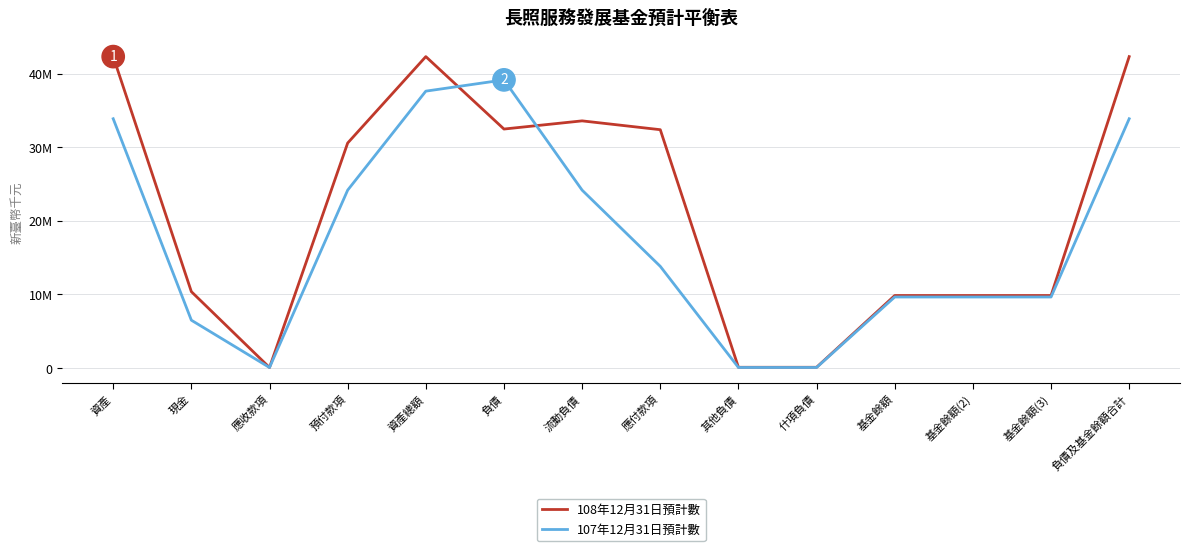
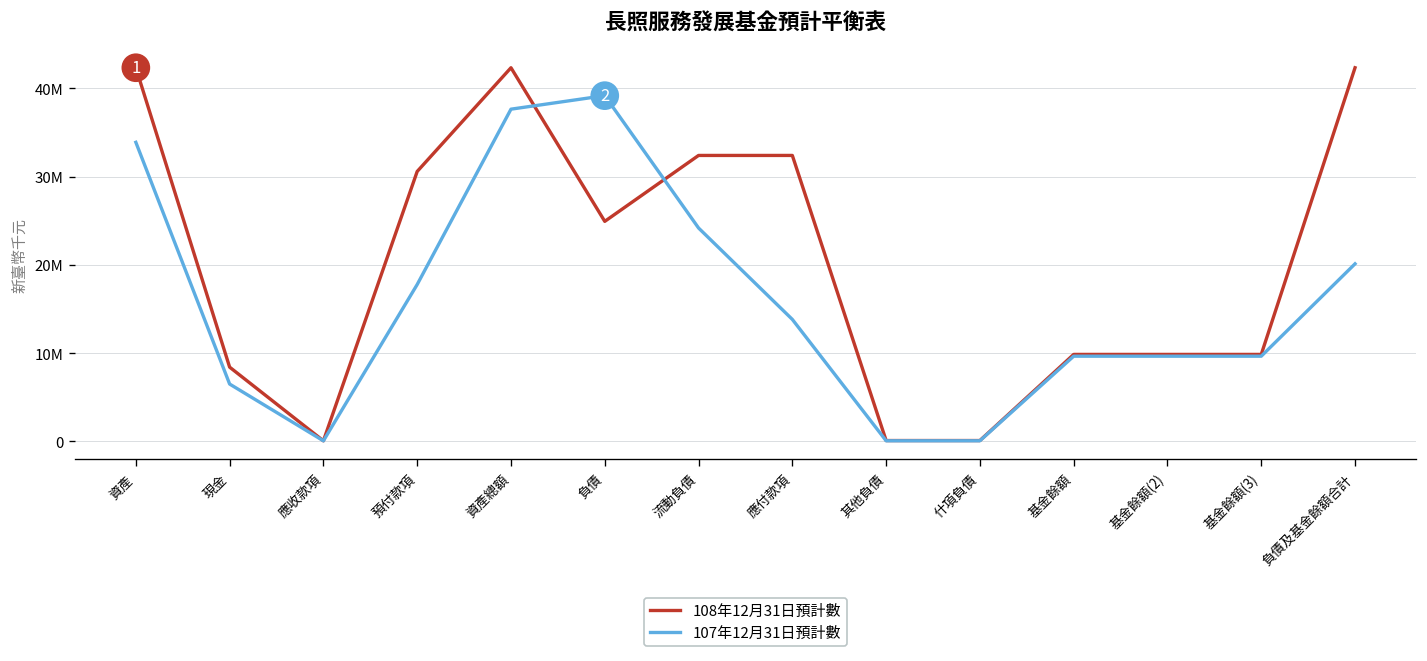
  {
    "108年12月31日預計數": {
-     "現金": 10000000,
+     "現金": 8000000,
      "預付款項": 31000000,
      "資產總額": 42000000,
-     "負債": 32000000,
-     "流動負債": 34000000,
+     "負債": 25000000,
+     "流動負債": 32000000,
      "應付款項": 32000000,
      "負債及基金餘額合計": 42000000
    },
    "107年12月31日預計數": {
      "資產": 34000000,
      "現金": 6000000,
-     "預付款項": 24000000,
+     "預付款項": 18000000,
      "資產總額": 38000000,
      "流動負債": 24000000,
      "應付款項": 14000000,
-     "負債及基金餘額合計": 34000000
+     "負債及基金餘額合計": 20000000
    }
  }
